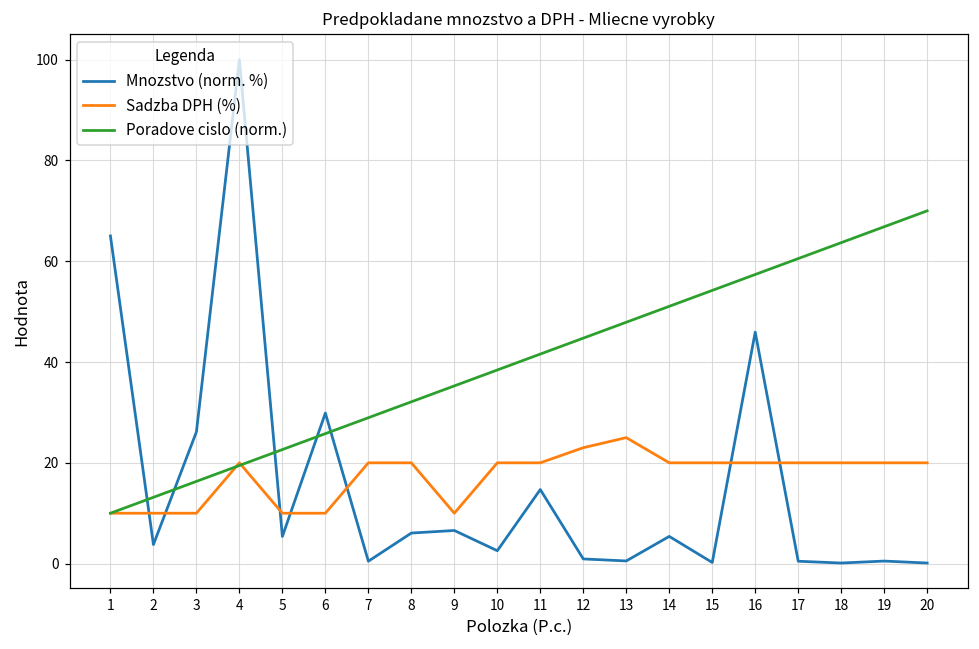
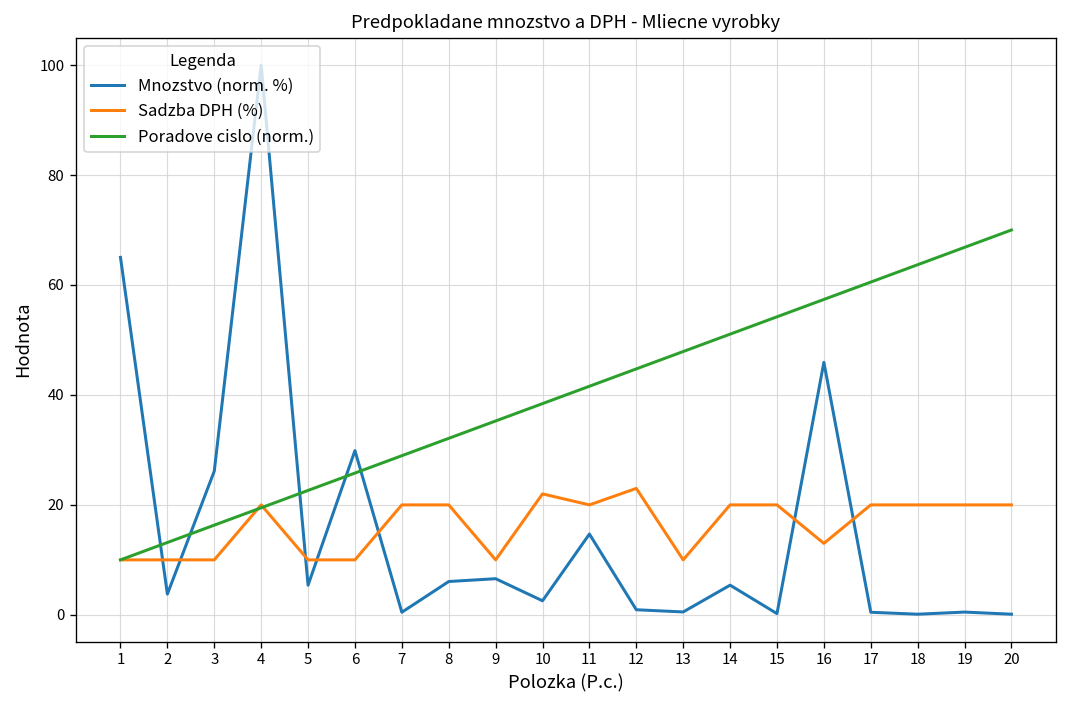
  {
    "Mnozstvo (norm. %)": {
      "1": 65,
      "2": 4,
      "3": 26,
      "5": 5,
      "6": 30,
      "7": 0,
      "8": 6,
      "9": 7,
      "10": 3,
      "11": 15,
      "12": 1,
      "13": 1,
      "14": 5,
      "15": 0,
      "16": 46,
      "17": 0,
      "18": 0,
      "19": 1,
      "20": 0
    },
    "Sadzba DPH (%)": {
      "2": 10,
      "3": 10,
      "5": 10,
      "6": 10,
      "7": 20,
      "8": 20,
      "9": 10,
-     "10": 20,
+     "10": 22,
      "11": 20,
      "12": 23,
-     "13": 25,
+     "13": 10,
      "14": 20,
      "15": 20,
-     "16": 20,
+     "16": 13,
      "17": 20,
      "18": 20,
      "19": 20,
      "20": 20
    },
    "Poradove cislo (norm.)": {
      "2": 13,
      "3": 16,
      "5": 23,
      "6": 26,
      "7": 29,
      "8": 32,
      "9": 35,
      "10": 38,
      "11": 42,
      "12": 45,
      "13": 48,
      "14": 51,
      "15": 54,
      "16": 57,
      "17": 61,
      "18": 64,
      "19": 67,
      "20": 70
    }
  }
